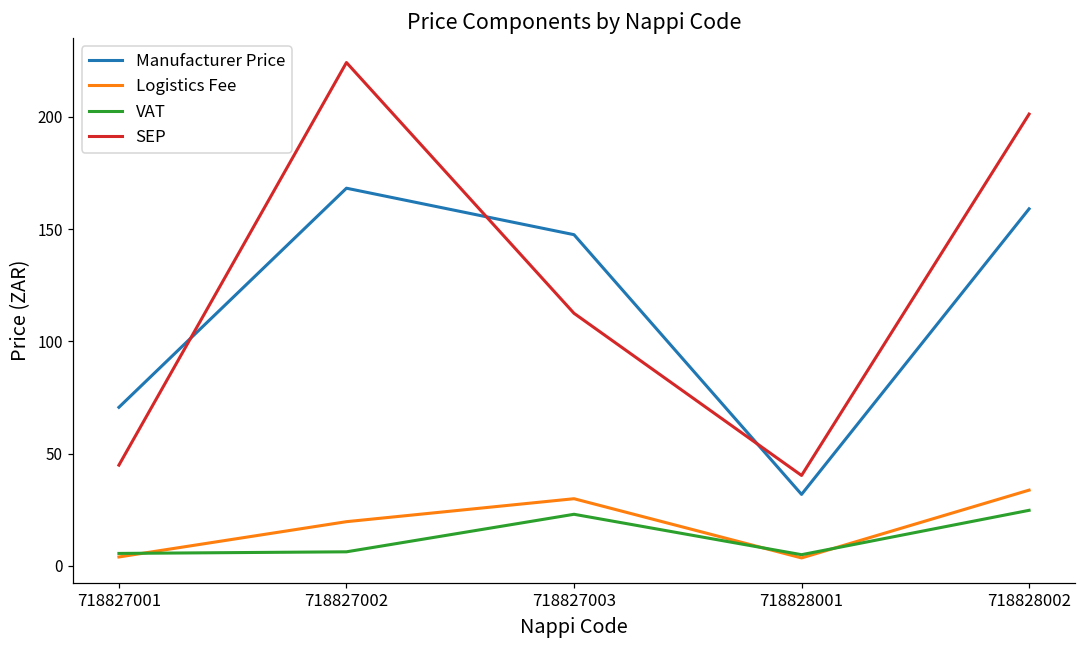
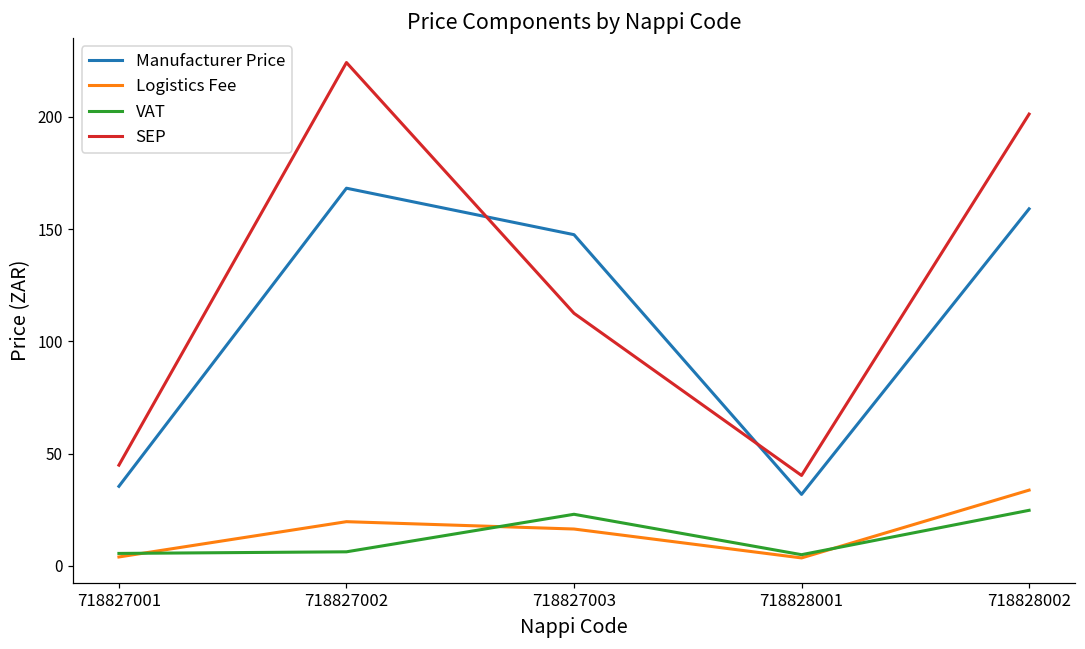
  {
    "Manufacturer Price": {
-     "718827001": 71,
+     "718827001": 35,
      "718827002": 168,
      "718827003": 148,
      "718828001": 32,
      "718828002": 159
    },
    "Logistics Fee": {
      "718827001": 4,
      "718827002": 20,
-     "718827003": 30,
+     "718827003": 16,
      "718828001": 4,
      "718828002": 34
    },
    "VAT": {
      "718827001": 6,
      "718827002": 6,
      "718827003": 23,
      "718828001": 5,
      "718828002": 25
    },
    "SEP": {
      "718827001": 45,
      "718827002": 224,
      "718827003": 112,
      "718828001": 40,
      "718828002": 201
    }
  }
